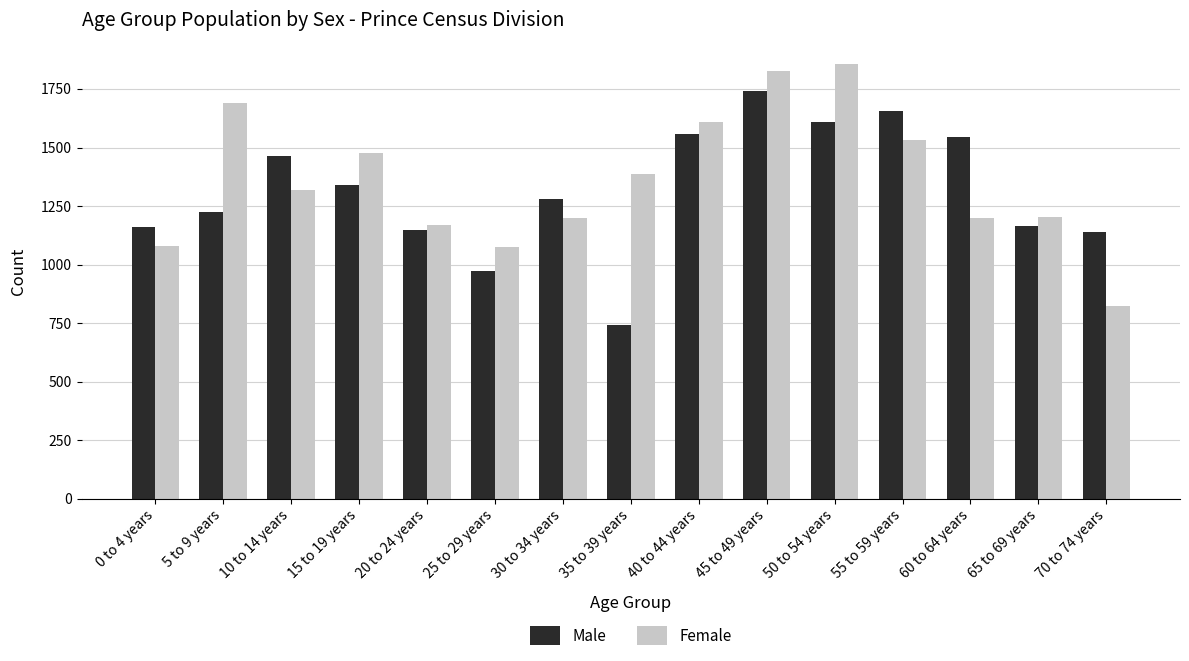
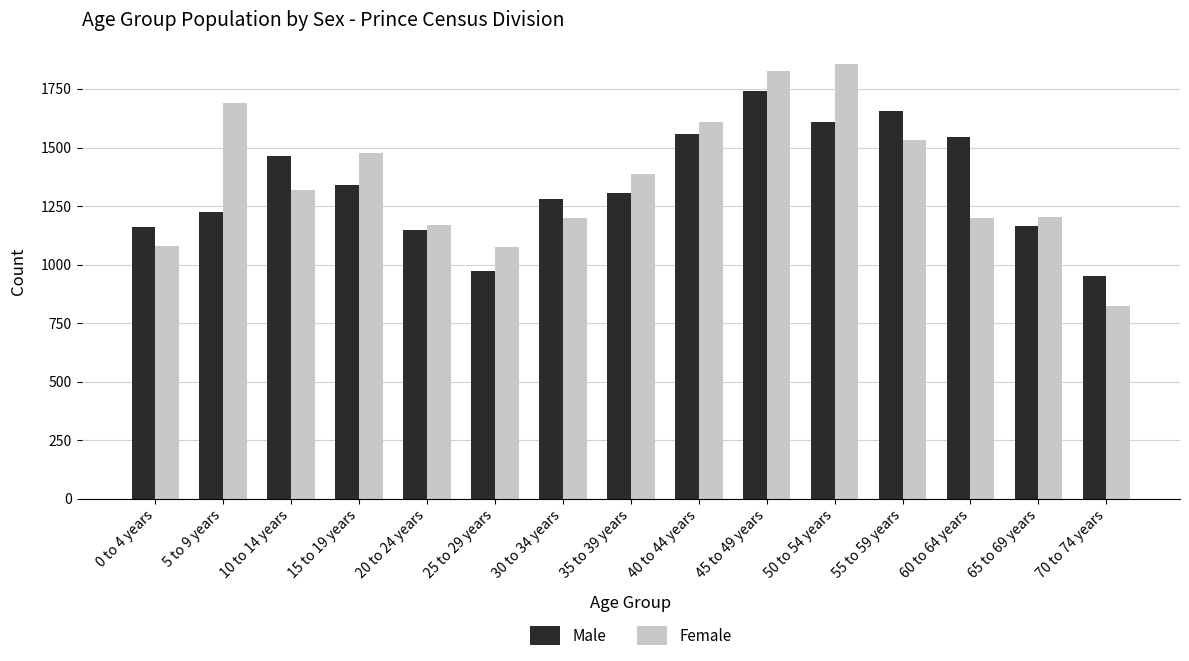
  {
    "Male": {
      "0 to 4 years": 1160,
      "5 to 9 years": 1230,
      "10 to 14 years": 1470,
      "15 to 19 years": 1340,
      "20 to 24 years": 1150,
      "25 to 29 years": 980,
      "30 to 34 years": 1280,
-     "35 to 39 years": 740,
+     "35 to 39 years": 1310,
      "40 to 44 years": 1560,
      "45 to 49 years": 1740,
      "50 to 54 years": 1610,
      "55 to 59 years": 1660,
      "60 to 64 years": 1550,
      "65 to 69 years": 1170,
-     "70 to 74 years": 1140
+     "70 to 74 years": 950
    },
    "Female": {
      "0 to 4 years": 1080,
      "5 to 9 years": 1690,
      "10 to 14 years": 1320,
      "15 to 19 years": 1480,
      "20 to 24 years": 1170,
      "25 to 29 years": 1080,
      "30 to 34 years": 1200,
      "35 to 39 years": 1390,
      "40 to 44 years": 1610,
      "45 to 49 years": 1830,
      "50 to 54 years": 1860,
      "55 to 59 years": 1530,
      "60 to 64 years": 1200,
      "65 to 69 years": 1210,
      "70 to 74 years": 830
    }
  }
